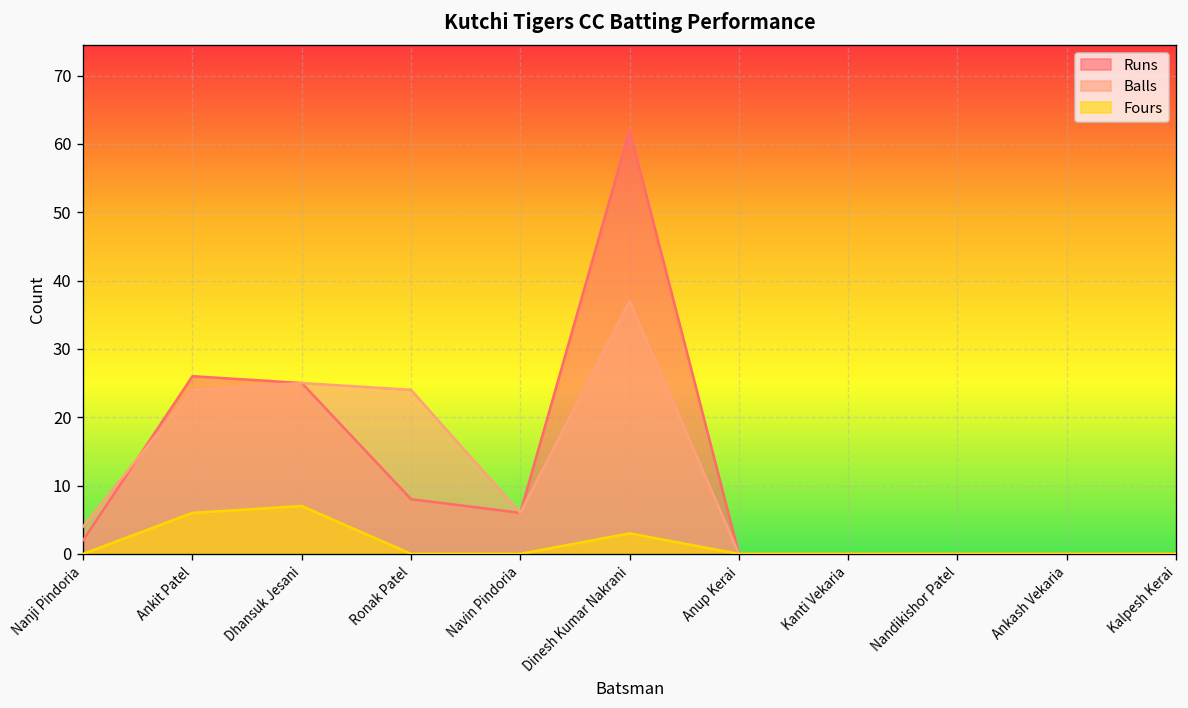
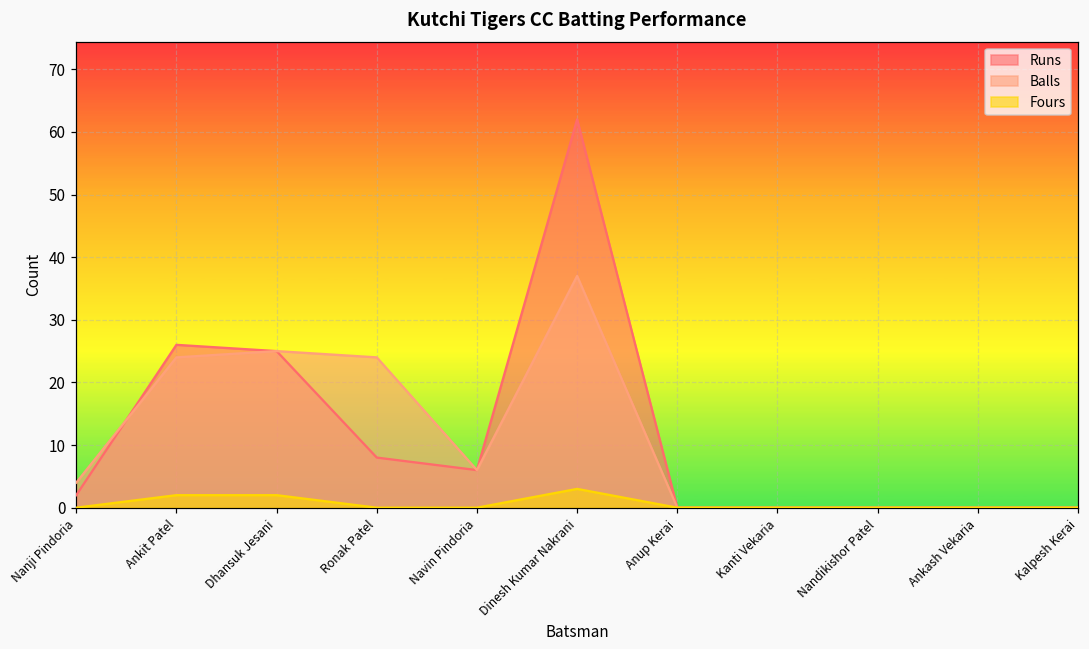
  {
    "Fours": {
      "Nanji Pindoria": 0,
-     "Ankit Patel": 6,
-     "Dhansuk Jesani": 7,
+     "Ankit Patel": 2,
+     "Dhansuk Jesani": 2,
      "Ronak Patel": 0,
      "Navin Pindoria": 0,
      "Dinesh Kumar Nakrani": 3
    }
  }
